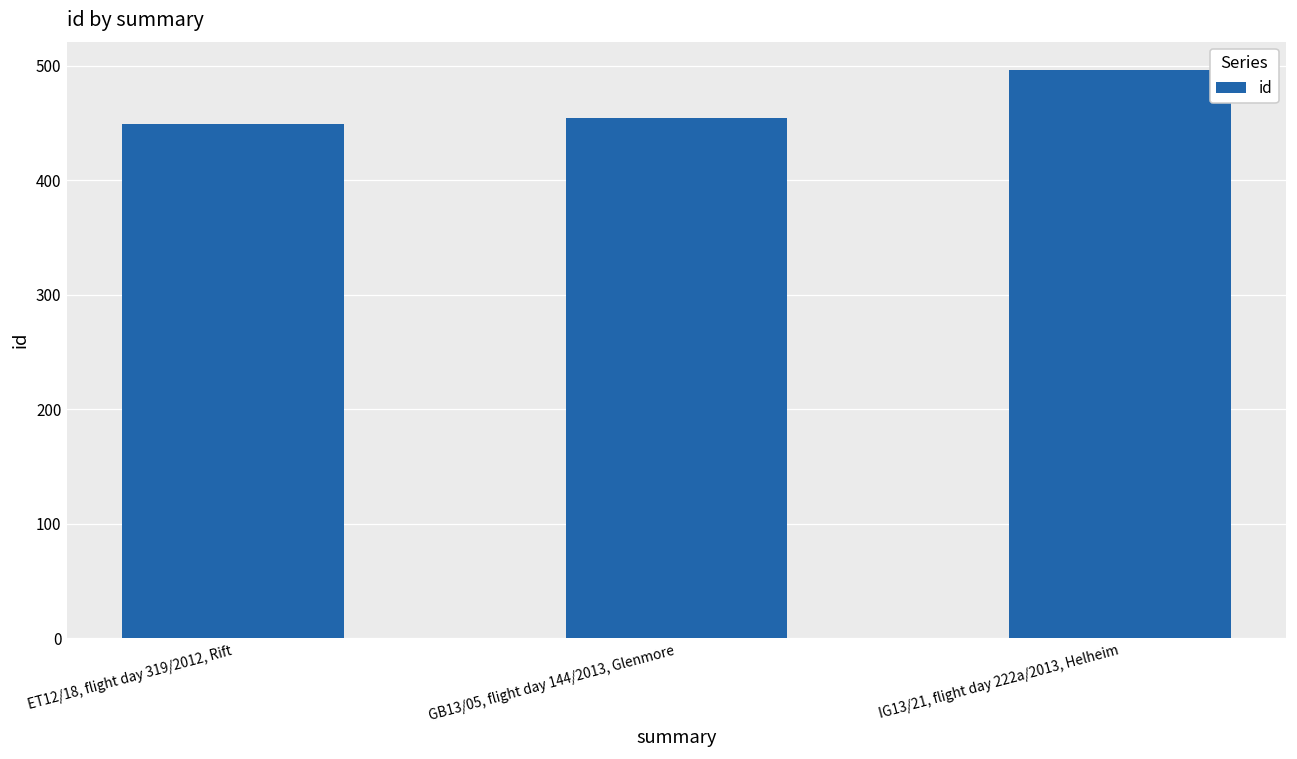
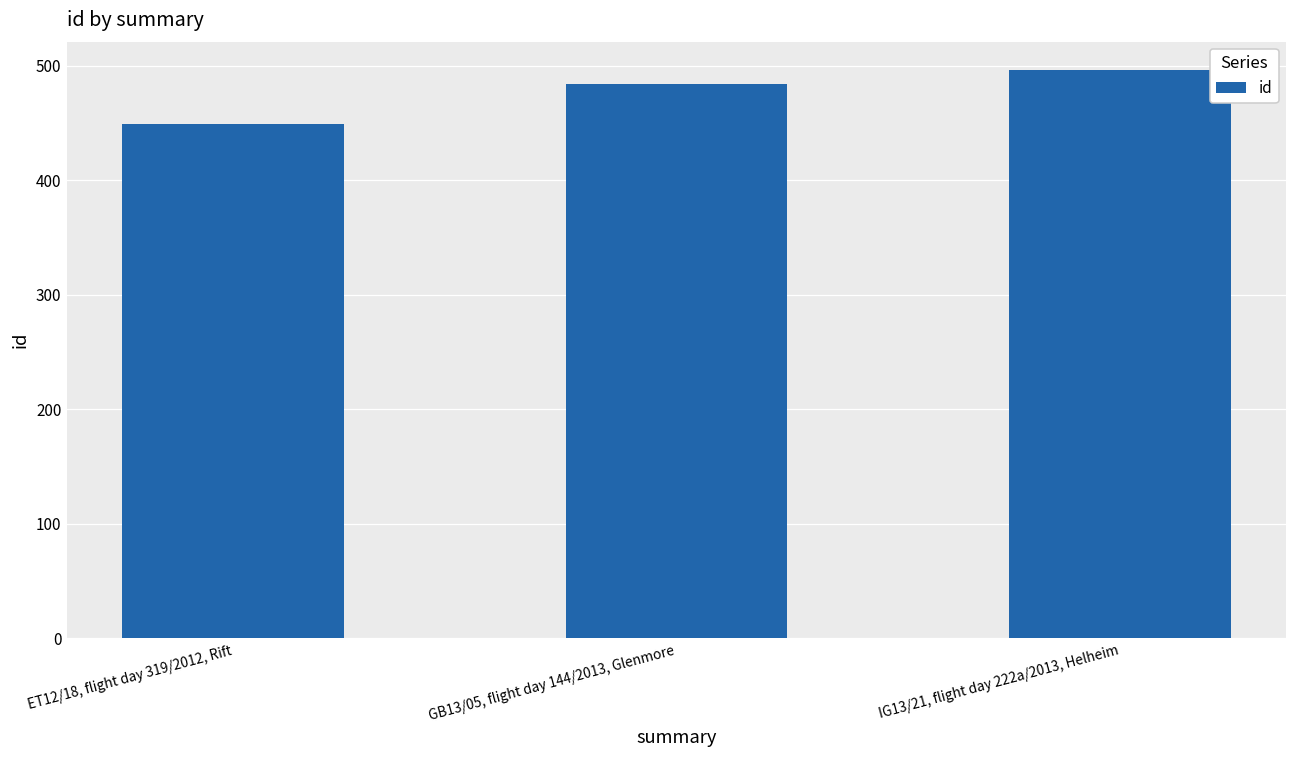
  {
    "ET12/18, flight day 319/2012, Rift": 449,
-   "GB13/05, flight day 144/2013, Glenmore": 454,
+   "GB13/05, flight day 144/2013, Glenmore": 484,
    "IG13/21, flight day 222a/2013, Helheim": 496
  }
